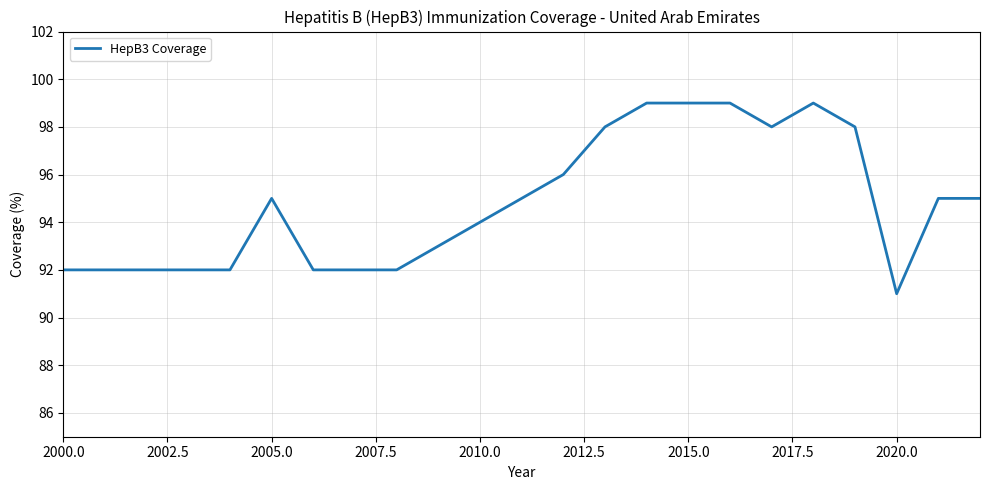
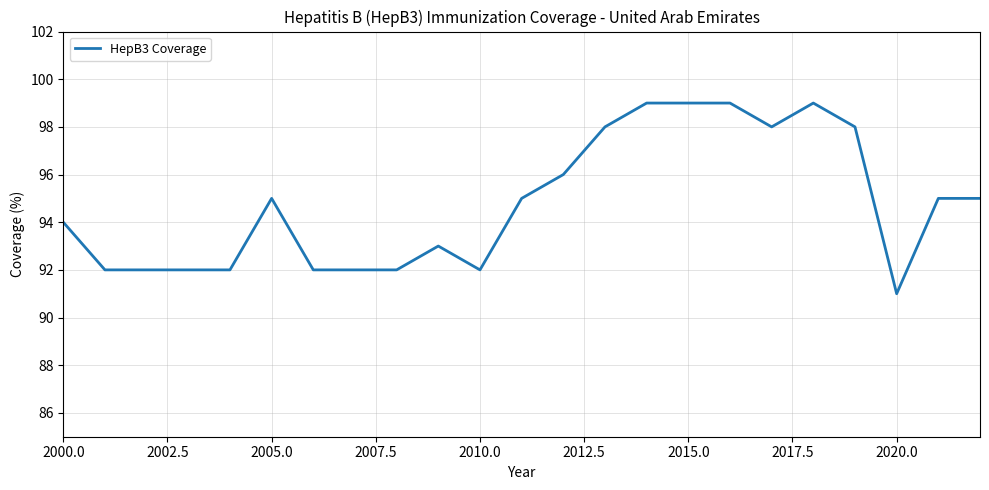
  {
-   "2000.0": 92,
+   "2000.0": 94,
    "2005.0": 95,
-   "2010.0": 94,
+   "2010.0": 92,
    "2015.0": 99,
    "2020.0": 91
  }
